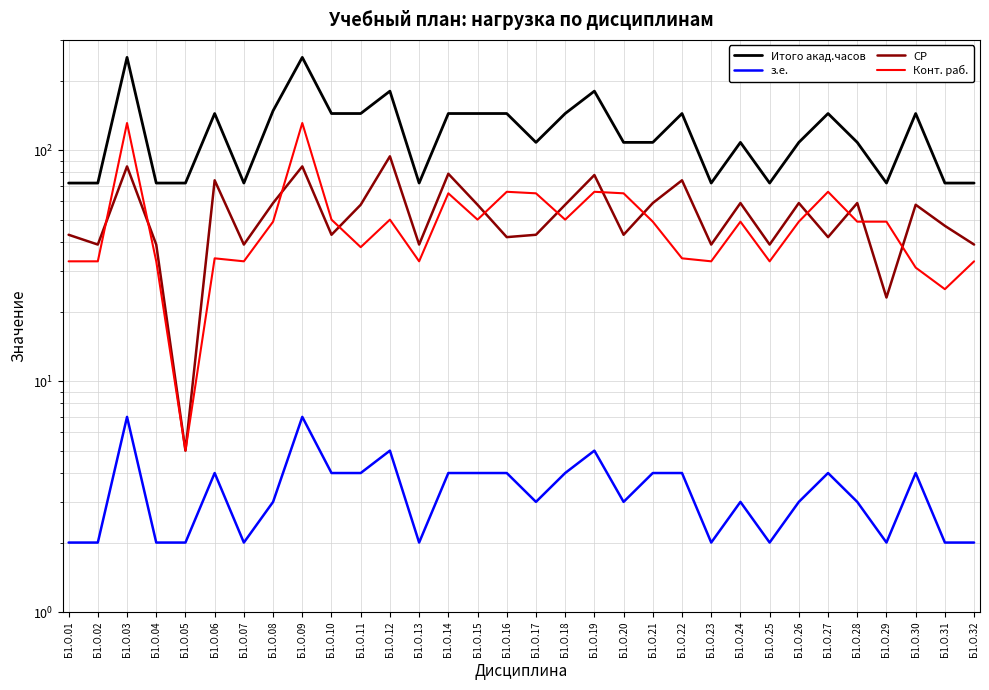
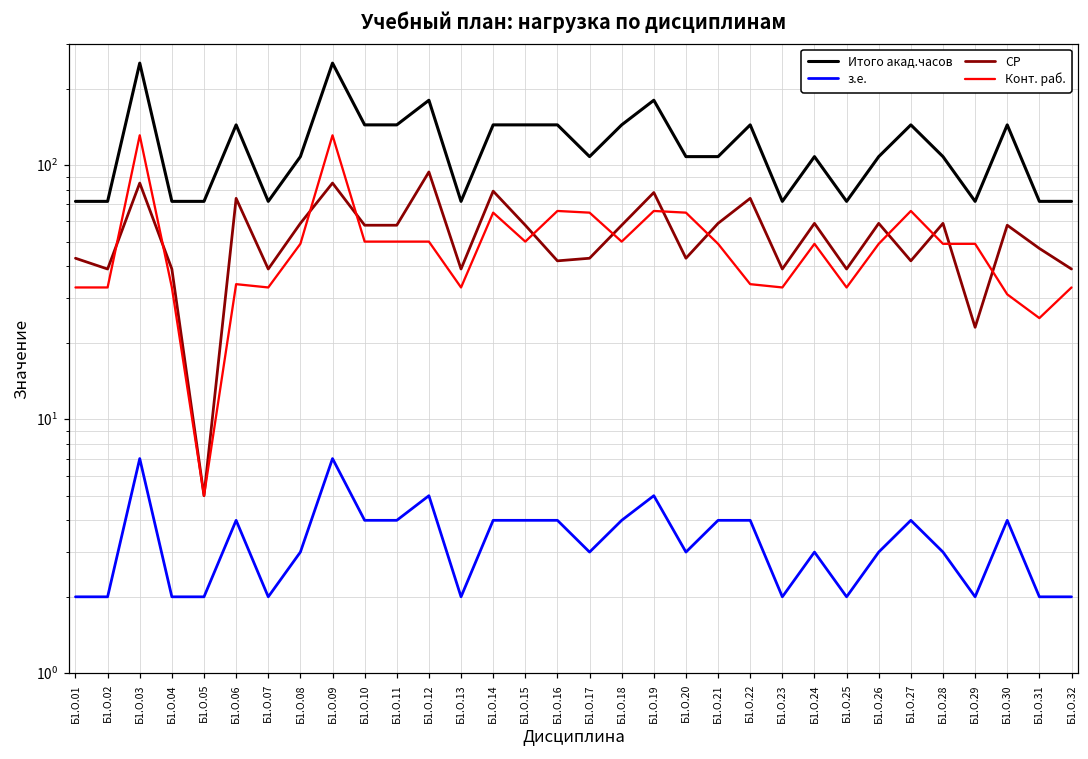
  {
    "Итого акад.часов": {
      "Б1.О.01": 72,
      "Б1.О.02": 72,
      "Б1.О.03": 250,
      "Б1.О.04": 72,
      "Б1.О.05": 72,
      "Б1.О.06": 140,
      "Б1.О.07": 72,
-     "Б1.О.08": 150,
+     "Б1.О.08": 110,
      "Б1.О.09": 250,
      "Б1.О.10": 140,
      "Б1.О.11": 140,
      "Б1.О.12": 180,
      "Б1.О.13": 72,
      "Б1.О.14": 140,
      "Б1.О.15": 140,
      "Б1.О.16": 140,
      "Б1.О.17": 110,
      "Б1.О.18": 140,
      "Б1.О.19": 180,
      "Б1.О.20": 110,
      "Б1.О.21": 110,
      "Б1.О.22": 140,
      "Б1.О.23": 72,
      "Б1.О.24": 110,
      "Б1.О.25": 72,
      "Б1.О.26": 110,
      "Б1.О.27": 140,
      "Б1.О.28": 110,
      "Б1.О.29": 72,
      "Б1.О.30": 140,
      "Б1.О.31": 72,
      "Б1.О.32": 72
    },
    "з.е.": {
      "Б1.О.01": 2,
      "Б1.О.02": 2,
      "Б1.О.03": 7,
      "Б1.О.04": 2,
      "Б1.О.05": 2,
      "Б1.О.06": 4,
      "Б1.О.07": 2,
      "Б1.О.08": 3,
      "Б1.О.09": 7,
      "Б1.О.10": 4,
      "Б1.О.11": 4,
      "Б1.О.12": 5,
      "Б1.О.13": 2,
      "Б1.О.14": 4,
      "Б1.О.15": 4,
      "Б1.О.16": 4,
      "Б1.О.17": 3,
      "Б1.О.18": 4,
      "Б1.О.19": 5,
      "Б1.О.20": 3,
      "Б1.О.21": 4,
      "Б1.О.22": 4,
      "Б1.О.23": 2,
      "Б1.О.24": 3,
      "Б1.О.25": 2,
      "Б1.О.26": 3,
      "Б1.О.27": 4,
      "Б1.О.28": 3,
      "Б1.О.29": 2,
      "Б1.О.30": 4,
      "Б1.О.31": 2,
      "Б1.О.32": 2
    },
    "СР": {
      "Б1.О.01": 43,
      "Б1.О.02": 39,
      "Б1.О.03": 85,
      "Б1.О.04": 39,
      "Б1.О.06": 74,
      "Б1.О.07": 39,
      "Б1.О.08": 59,
      "Б1.О.09": 85,
-     "Б1.О.10": 43,
+     "Б1.О.10": 58,
      "Б1.О.11": 58,
      "Б1.О.12": 94,
      "Б1.О.13": 39,
      "Б1.О.14": 79,
      "Б1.О.15": 58,
      "Б1.О.16": 42,
      "Б1.О.17": 43,
      "Б1.О.18": 58,
      "Б1.О.19": 78,
      "Б1.О.20": 43,
      "Б1.О.21": 59,
      "Б1.О.22": 74,
      "Б1.О.23": 39,
      "Б1.О.24": 59,
      "Б1.О.25": 39,
      "Б1.О.26": 59,
      "Б1.О.27": 42,
      "Б1.О.28": 59,
      "Б1.О.29": 23,
      "Б1.О.30": 58,
      "Б1.О.31": 47,
      "Б1.О.32": 39
    },
    "Конт. раб.": {
      "Б1.О.01": 33,
      "Б1.О.02": 33,
      "Б1.О.03": 130,
      "Б1.О.04": 33,
      "Б1.О.06": 34,
      "Б1.О.07": 33,
      "Б1.О.08": 49,
      "Б1.О.09": 130,
      "Б1.О.10": 50,
-     "Б1.О.11": 38,
+     "Б1.О.11": 50,
      "Б1.О.12": 50,
      "Б1.О.13": 33,
      "Б1.О.14": 65,
      "Б1.О.15": 50,
      "Б1.О.16": 66,
      "Б1.О.17": 65,
      "Б1.О.18": 50,
      "Б1.О.19": 66,
      "Б1.О.20": 65,
      "Б1.О.21": 49,
      "Б1.О.22": 34,
      "Б1.О.23": 33,
      "Б1.О.24": 49,
      "Б1.О.25": 33,
      "Б1.О.26": 49,
      "Б1.О.27": 66,
      "Б1.О.28": 49,
      "Б1.О.29": 49,
      "Б1.О.30": 31,
      "Б1.О.31": 25,
      "Б1.О.32": 33
    }
  }
